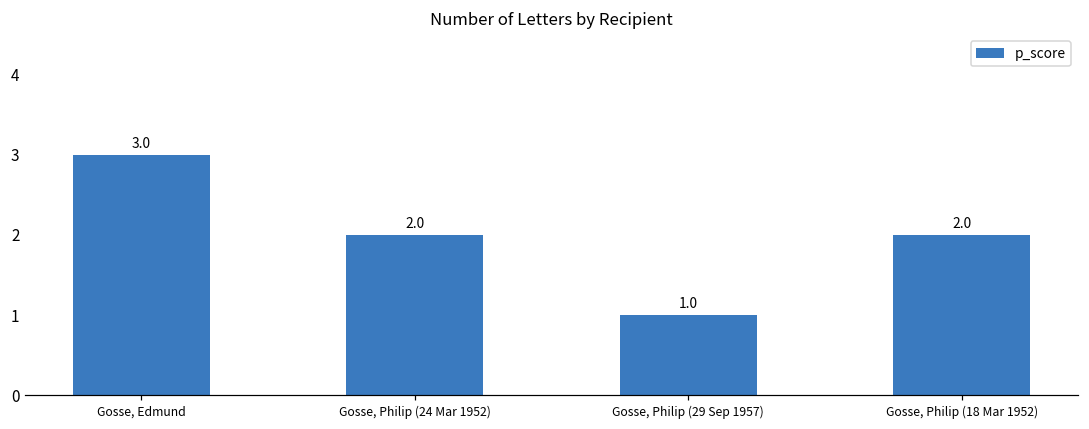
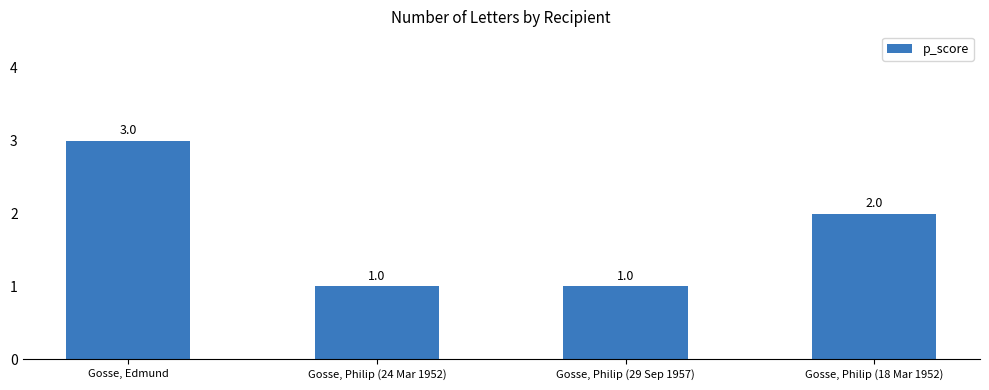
  {
    "Gosse, Edmund": 3.0,
-   "Gosse, Philip (24 Mar 1952)": 2.0,
+   "Gosse, Philip (24 Mar 1952)": 1.0,
    "Gosse, Philip (29 Sep 1957)": 1.0,
    "Gosse, Philip (18 Mar 1952)": 2.0
  }
